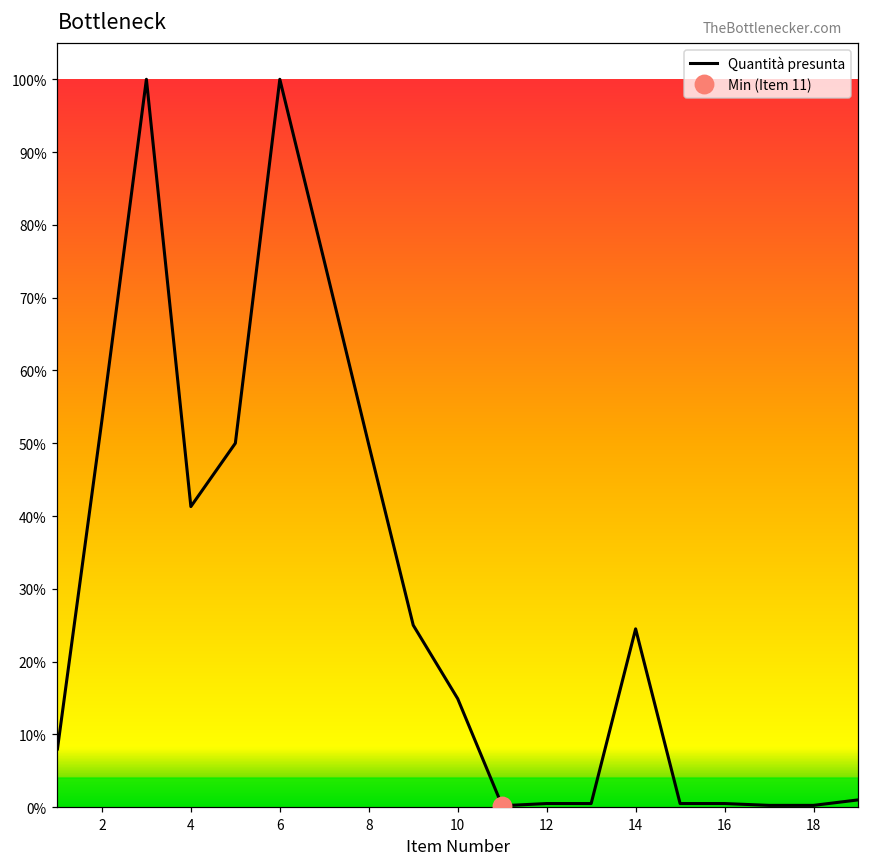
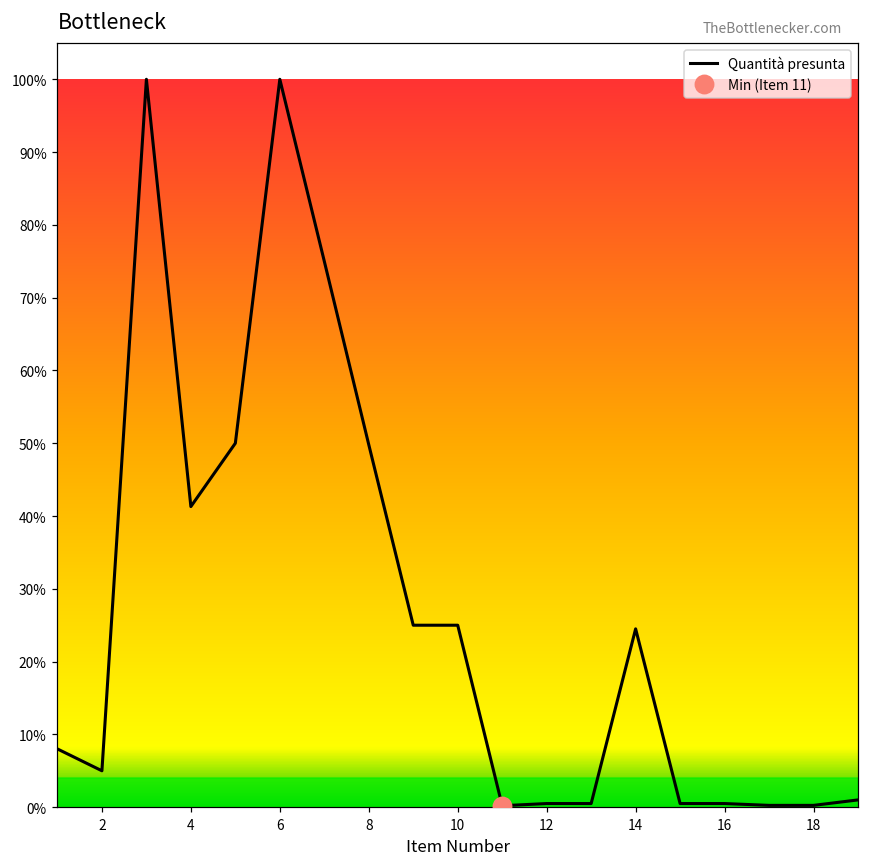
  {
    "Quantità presunta": {
-     "2": "53%",
+     "2": "5%",
      "4": "41%",
      "6": "100%",
      "8": "50%",
-     "10": "15%",
+     "10": "25%",
      "14": "25%"
    }
  }
